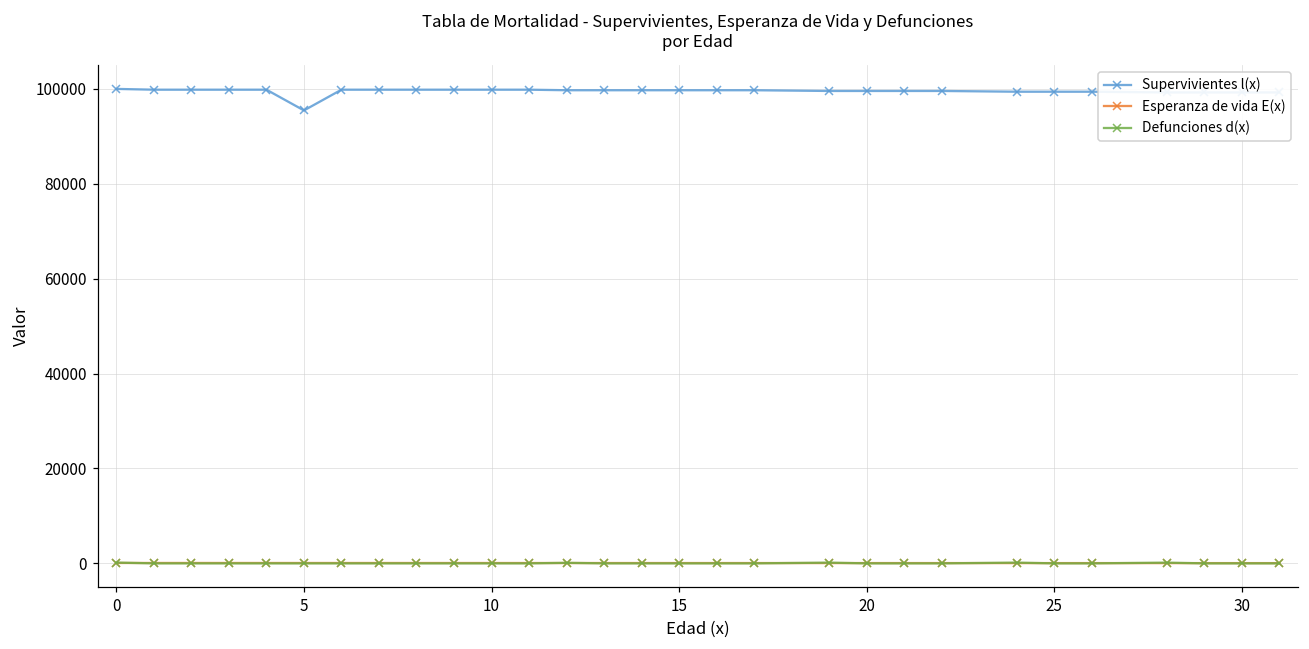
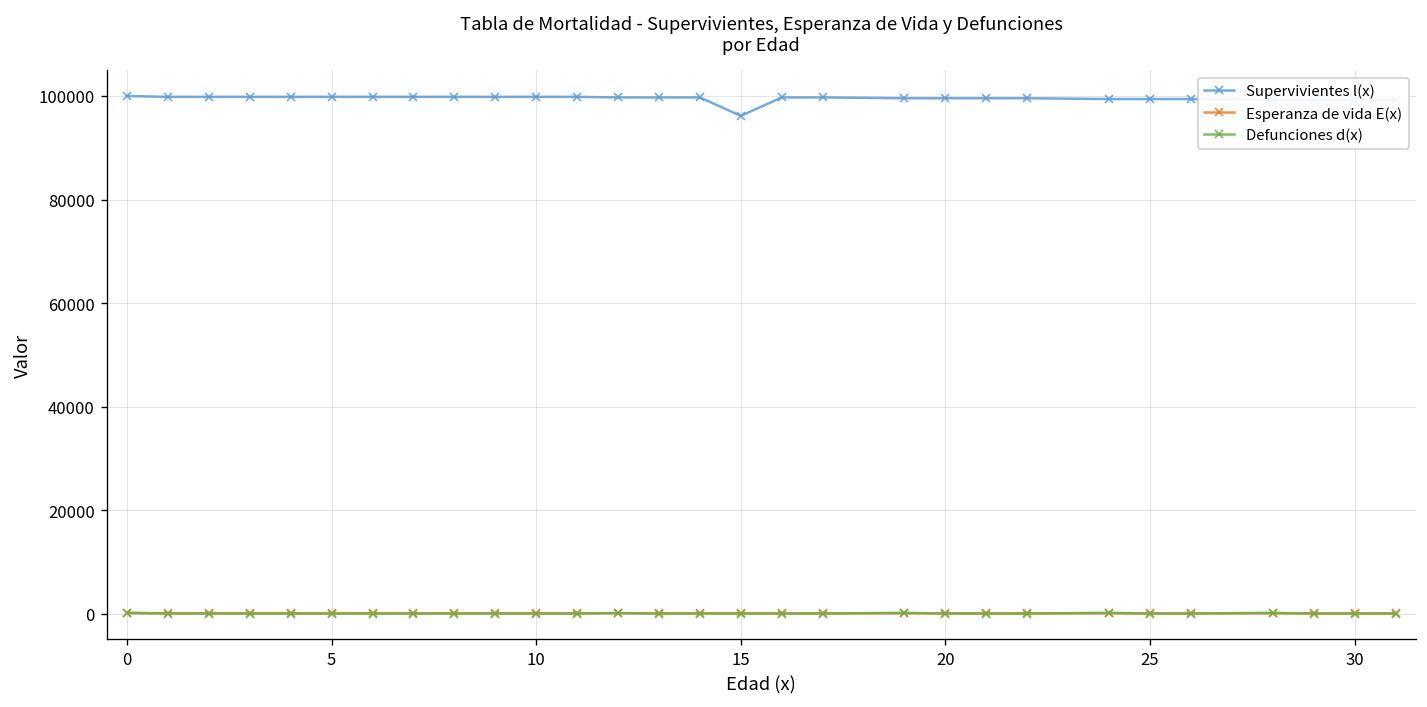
  {
    "Supervivientes l(x)": {
      "0": 100000,
-     "5": 95000,
+     "5": 100000,
      "10": 100000,
-     "15": 100000,
+     "15": 96000,
      "20": 100000,
      "25": 99000
    }
  }
